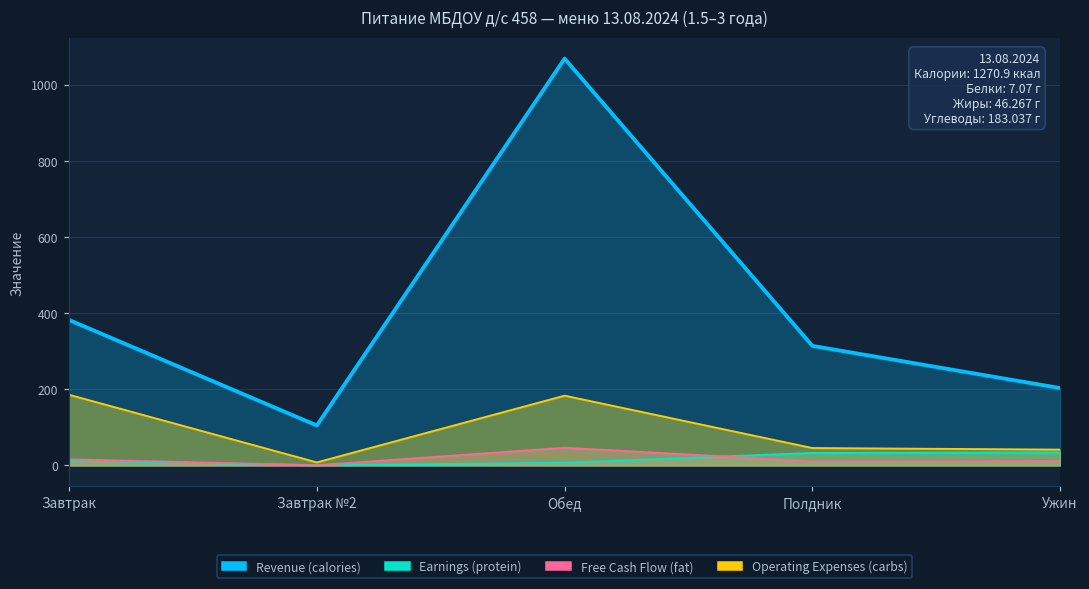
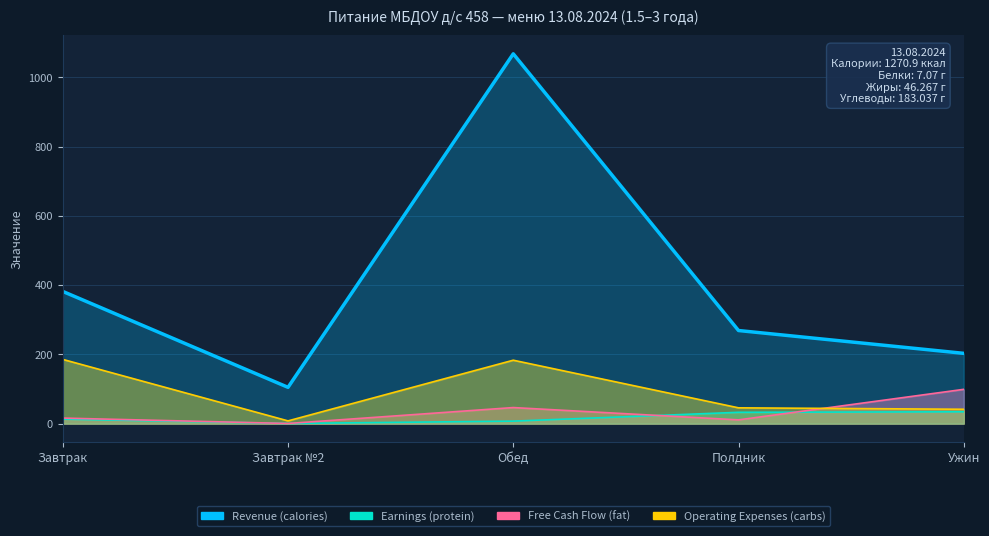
  {
    "Earnings (protein)": {
      "Обед": 10,
      "Полдник": 30
    },
    "Free Cash Flow (fat)": {
      "Обед": 50,
      "Полдник": 10,
-     "Ужин": 10
+     "Ужин": 100
    },
    "Operating Expenses (carbs)": {
      "Завтрак": 190,
      "Завтрак №2": 10,
      "Обед": 180,
      "Полдник": 50
    },
    "Revenue (calories)": {
      "Завтрак": 380,
      "Завтрак №2": 100,
      "Обед": 1070,
-     "Полдник": 310,
+     "Полдник": 270,
      "Ужин": 200
    }
  }
